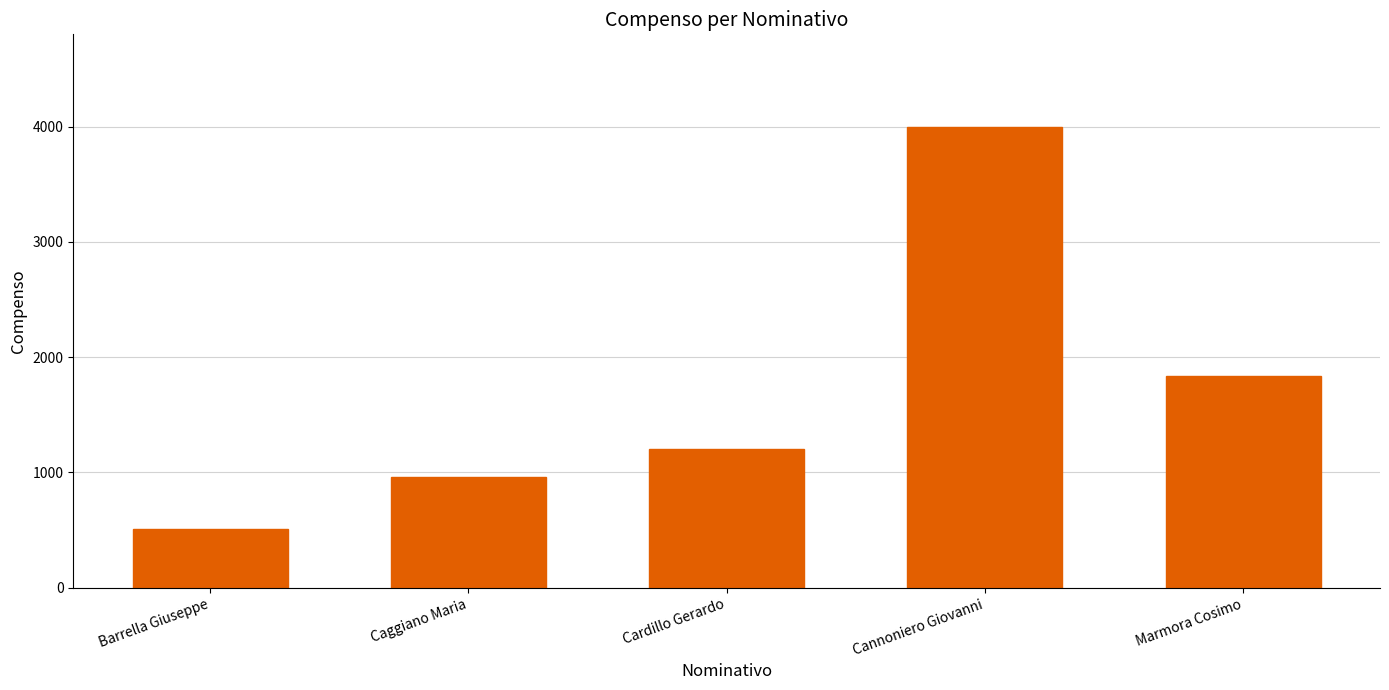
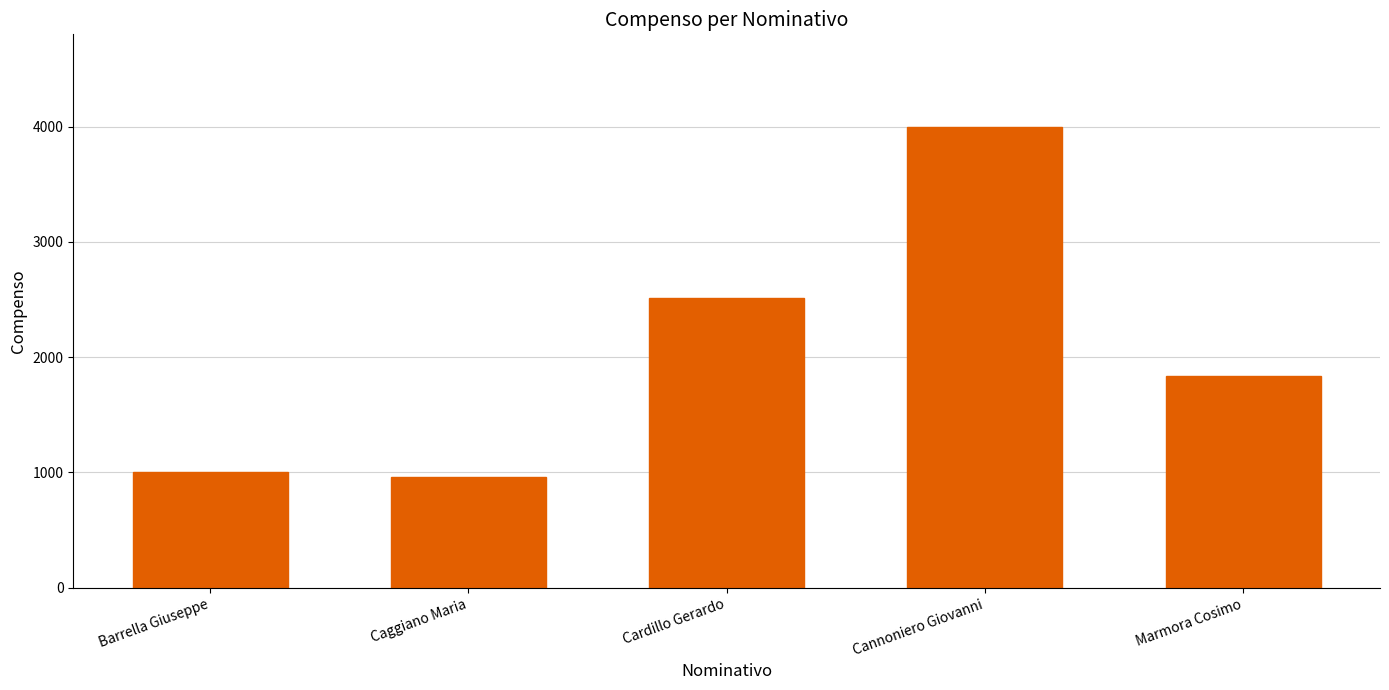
  {
-   "Barrella Giuseppe": 510,
+   "Barrella Giuseppe": 1000,
    "Caggiano Maria": 960,
-   "Cardillo Gerardo": 1200,
+   "Cardillo Gerardo": 2520,
    "Cannoniero Giovanni": 4000,
    "Marmora Cosimo": 1840
  }
